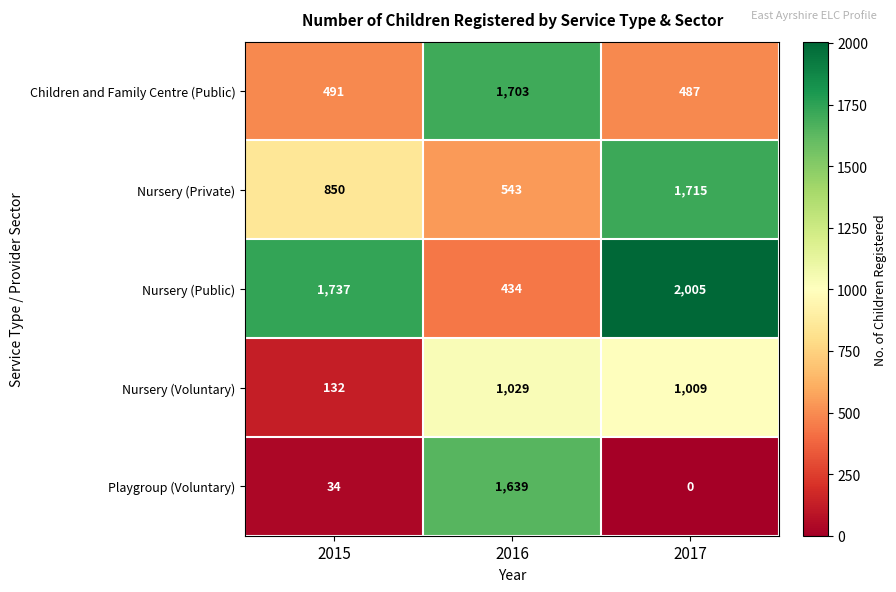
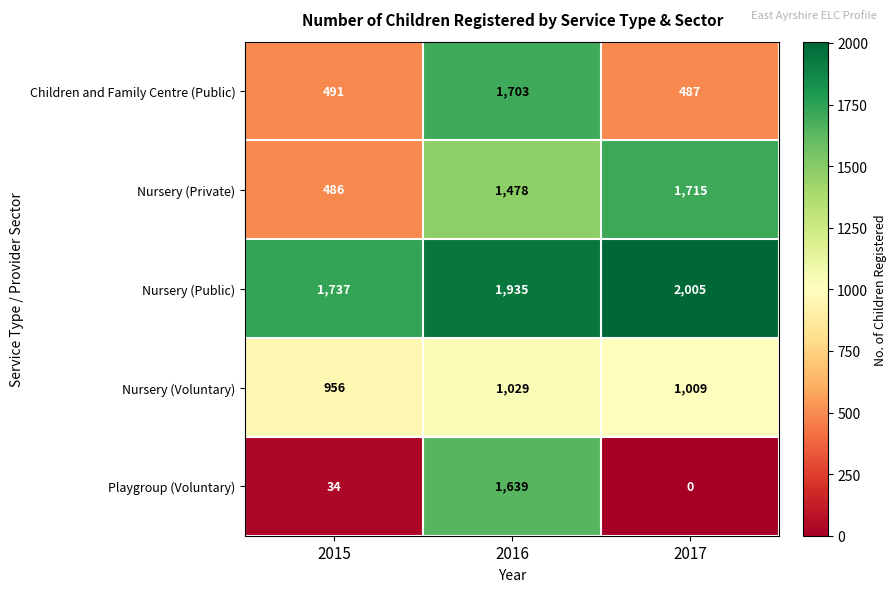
  {
    "Children and Family Centre (Public)": {
      "2015": "491",
      "2016": "1,703",
      "2017": "487"
    },
    "Nursery (Private)": {
-     "2015": "850",
-     "2016": "543",
+     "2015": "486",
+     "2016": "1,478",
      "2017": "1,715"
    },
    "Nursery (Public)": {
      "2015": "1,737",
-     "2016": "434",
+     "2016": "1,935",
      "2017": "2,005"
    },
    "Nursery (Voluntary)": {
-     "2015": "132",
+     "2015": "956",
      "2016": "1,029",
      "2017": "1,009"
    },
    "Playgroup (Voluntary)": {
      "2015": "34",
      "2016": "1,639",
      "2017": "0"
    }
  }
